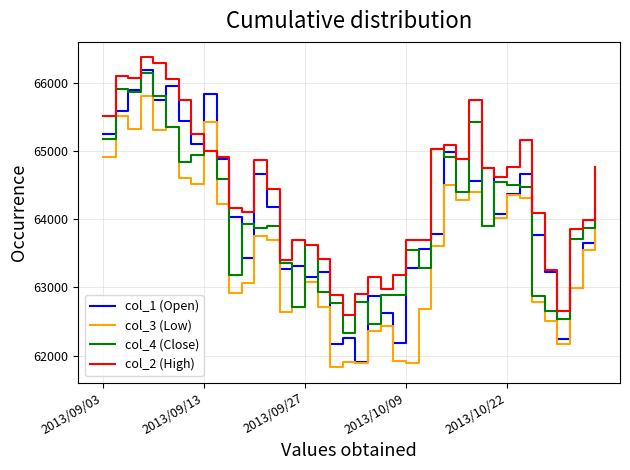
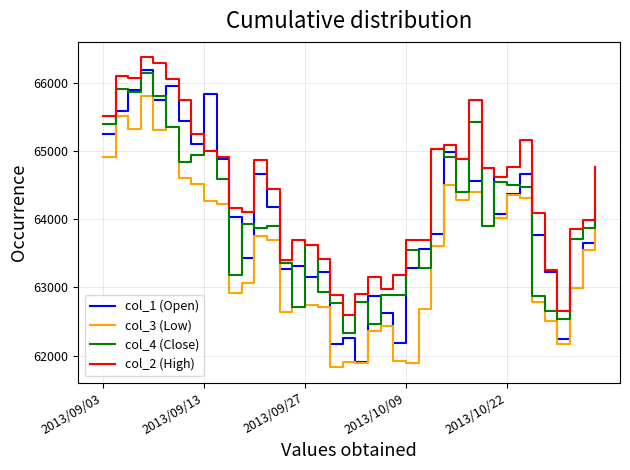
  {
    "col_1 (Open)": {
      "2013/09/03": 65300,
      "2013/09/13": 65800,
      "2013/09/27": 63200,
      "2013/10/09": 63300
    },
    "col_3 (Low)": {
      "2013/09/03": 64900,
-     "2013/09/13": 65400,
-     "2013/09/27": 63100,
+     "2013/09/13": 64300,
+     "2013/09/27": 62700,
      "2013/10/09": 61900
    },
    "col_4 (Close)": {
-     "2013/09/03": 65200,
+     "2013/09/03": 65400,
      "2013/10/09": 63600,
      "2013/10/22": 64500
    },
    "col_2 (High)": {
      "2013/09/03": 65500,
      "2013/10/09": 63700,
      "2013/10/22": 64800
    }
  }
